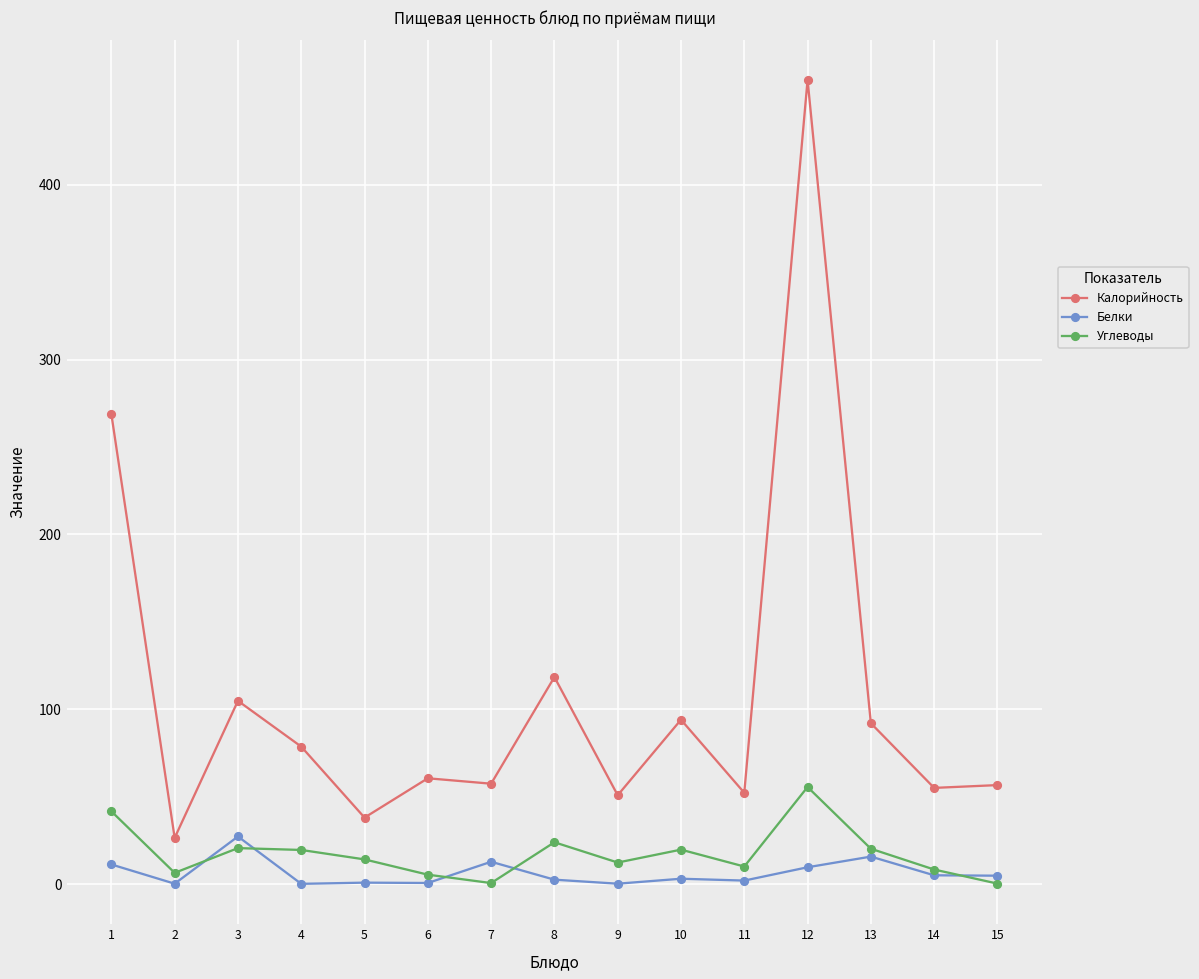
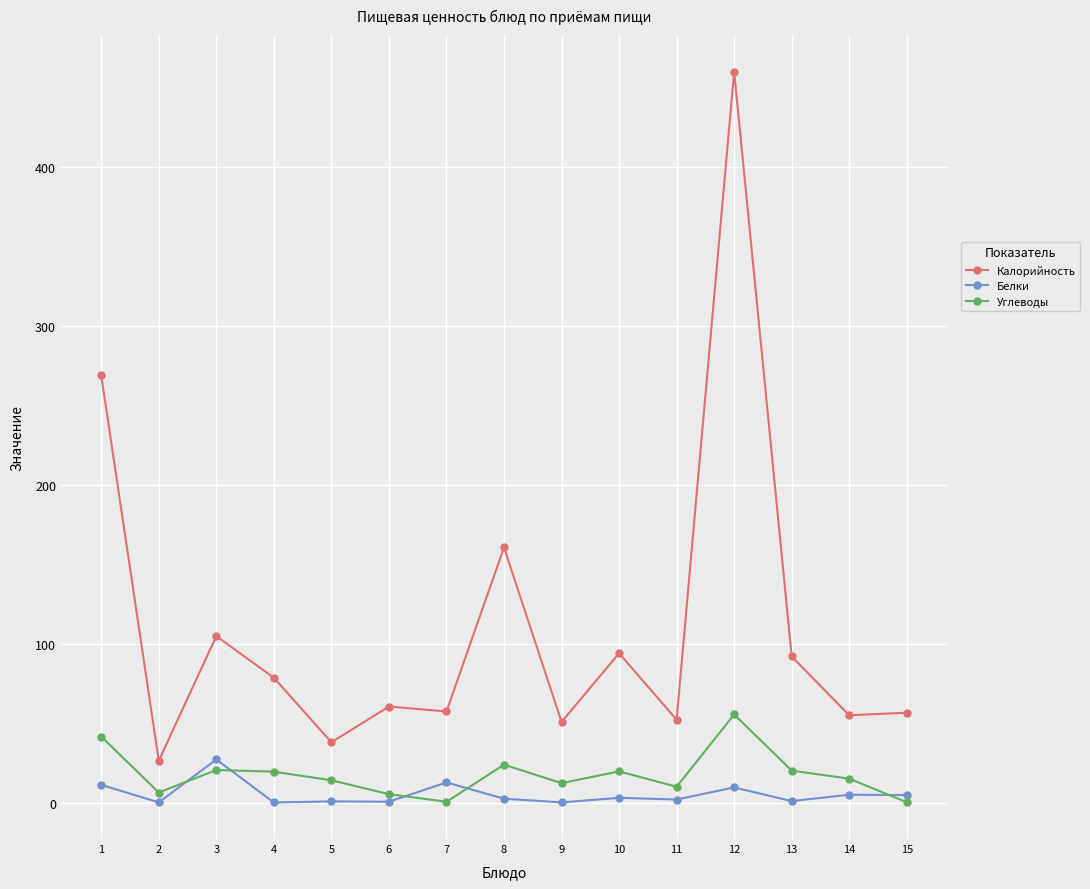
  {
    "Калорийность": {
      "1": 269,
      "2": 26,
      "3": 105,
      "4": 79,
      "5": 38,
      "6": 61,
      "7": 57,
-     "8": 118,
+     "8": 161,
      "9": 51,
      "10": 94,
      "11": 52,
      "12": 460,
      "13": 92,
      "14": 55,
      "15": 57
    },
    "Белки": {
      "1": 11,
      "2": 0,
      "3": 27,
      "4": 0,
      "5": 1,
      "6": 1,
      "7": 13,
      "8": 3,
      "9": 0,
      "10": 3,
      "11": 2,
      "12": 10,
-     "13": 16,
+     "13": 1,
      "14": 5,
      "15": 5
    },
    "Углеводы": {
      "1": 42,
      "2": 6,
      "3": 21,
      "4": 20,
      "5": 14,
      "6": 5,
      "7": 1,
      "8": 24,
      "9": 12,
      "10": 20,
      "11": 10,
      "12": 56,
      "13": 20,
-     "14": 8,
+     "14": 15,
      "15": 0
    }
  }
